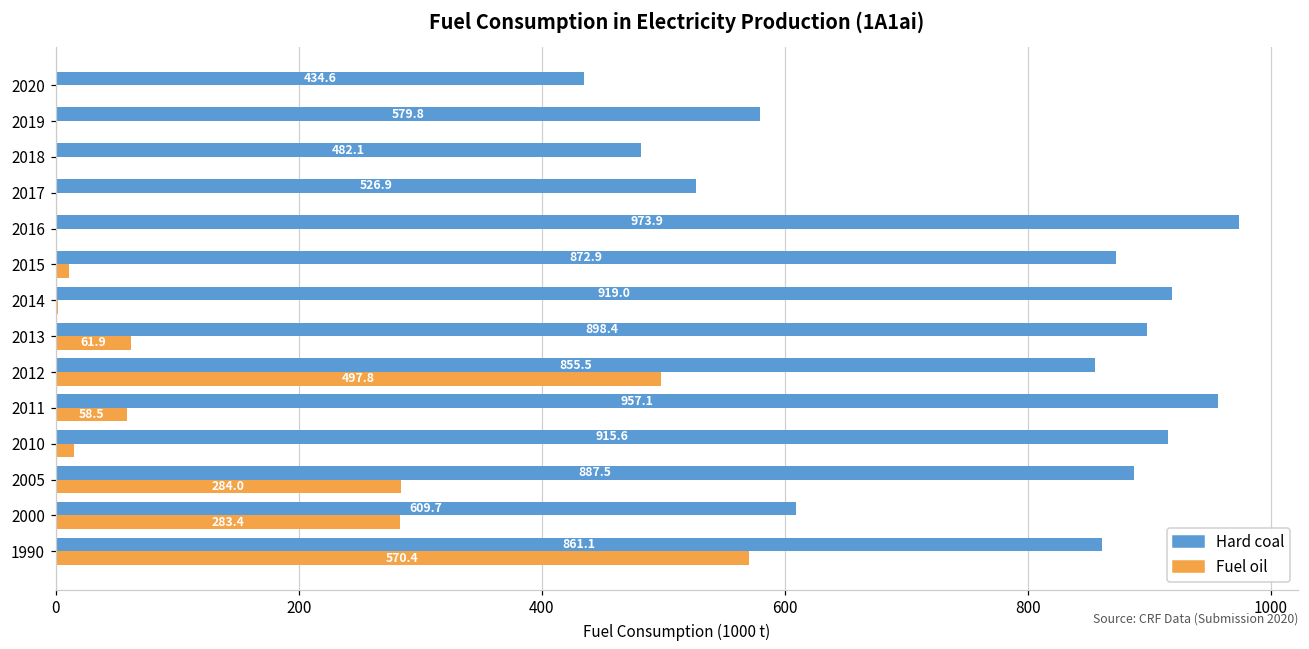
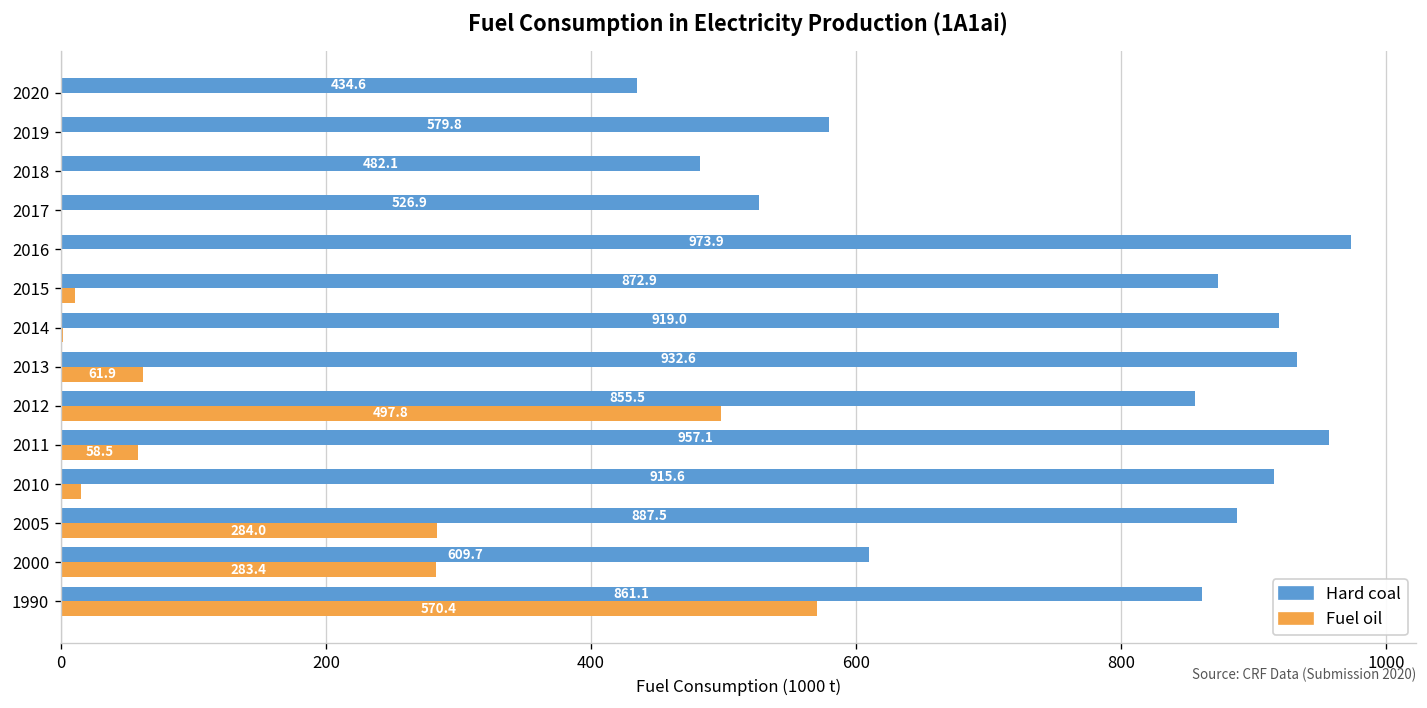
  {
    "Hard coal": {
      "2020": 434.6,
      "2019": 579.8,
      "2018": 482.1,
      "2017": 526.9,
      "2016": 973.9,
      "2015": 872.9,
      "2014": 919.0,
-     "2013": 898.4,
+     "2013": 932.6,
      "2012": 855.5,
      "2011": 957.1,
      "2010": 915.6,
      "2005": 887.5,
      "2000": 609.7,
      "1990": 861.1
    },
    "Fuel oil": {
      "2013": 61.9,
      "2012": 497.8,
      "2011": 58.5,
      "2005": 284.0,
      "2000": 283.4,
      "1990": 570.4
    }
  }
